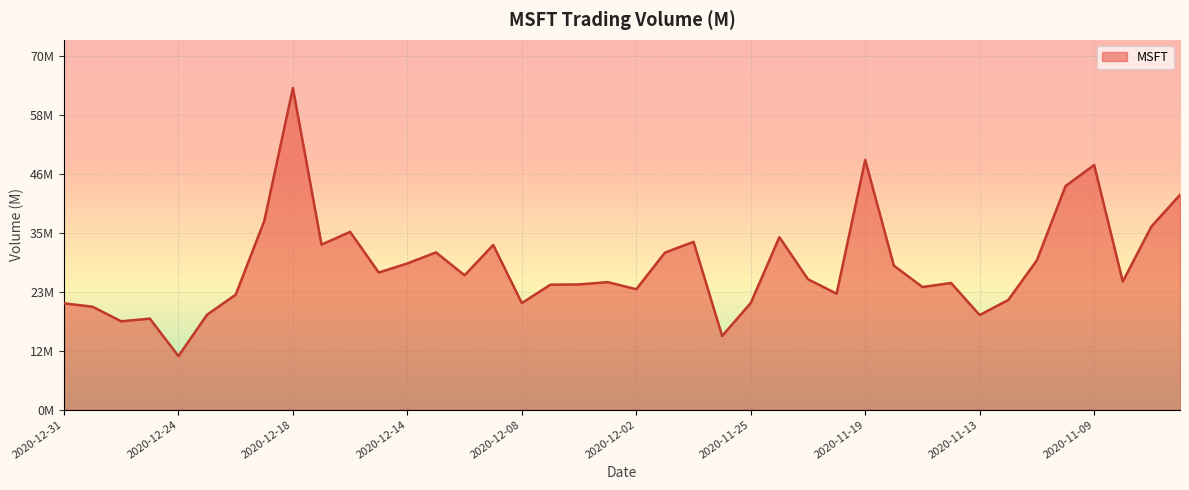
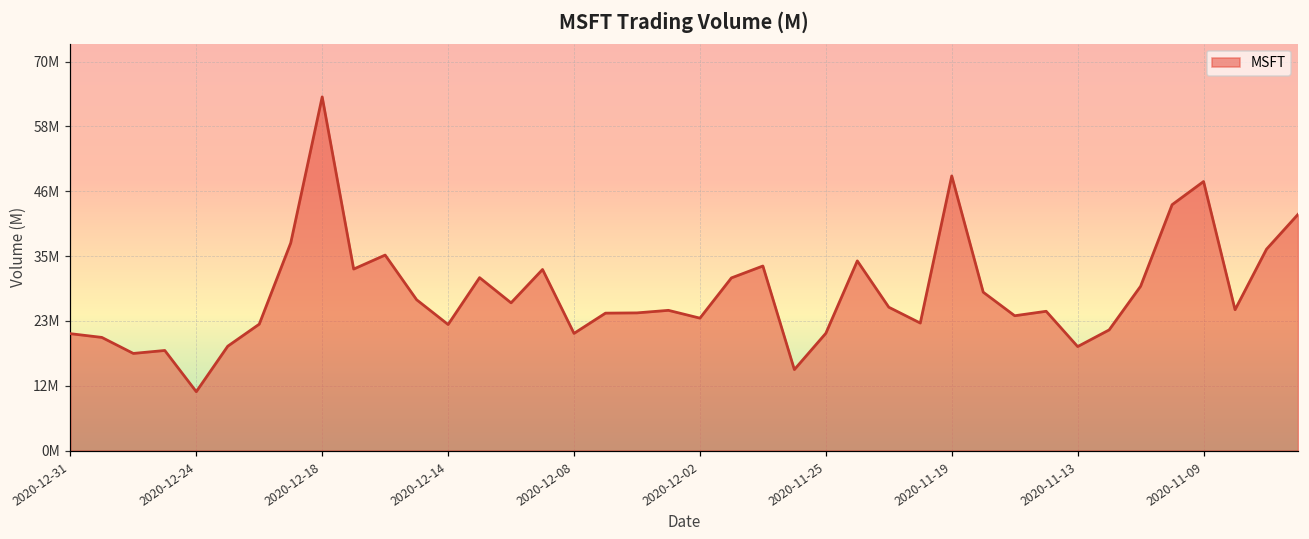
  {
    "2020-12-31": 21000000,
    "2020-12-24": 11000000,
    "2020-12-18": 64000000,
-   "2020-12-14": 29000000,
+   "2020-12-14": 23000000,
    "2020-12-08": 21000000,
    "2020-12-02": 24000000,
    "2020-11-25": 21000000,
    "2020-11-19": 49000000,
    "2020-11-13": 19000000,
    "2020-11-09": 48000000
  }
